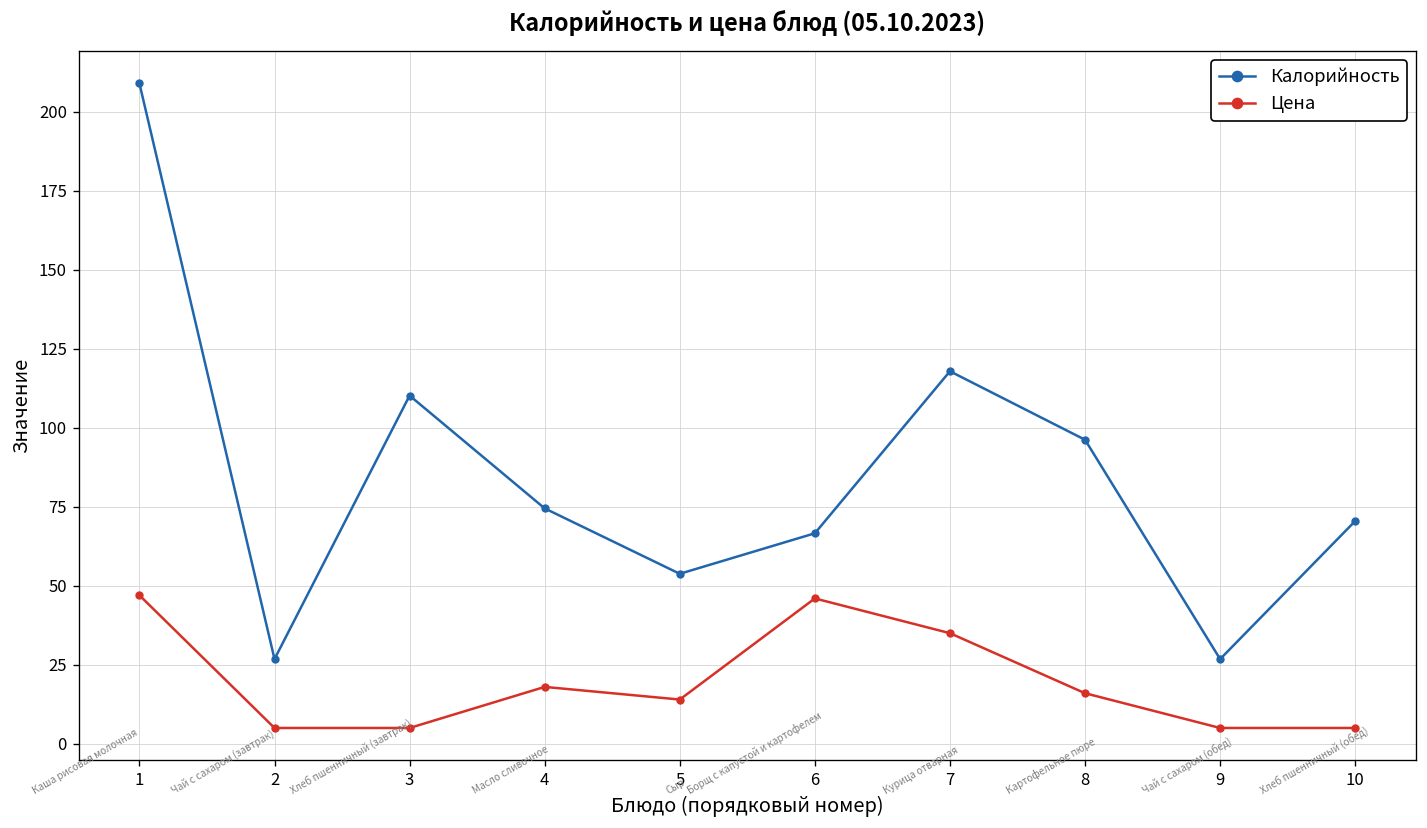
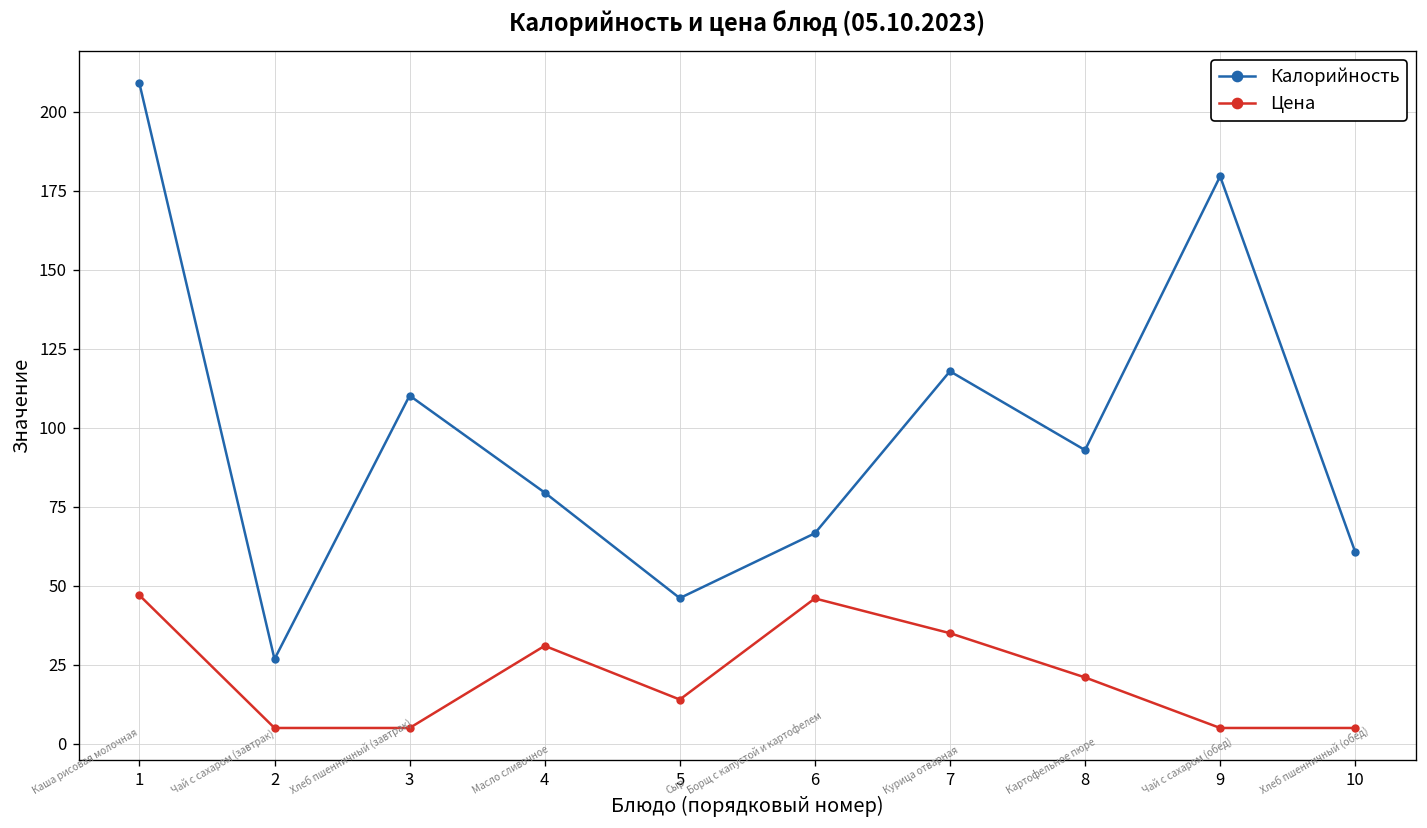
  {
    "Калорийность": {
      "1": 209,
      "2": 27,
      "3": 110,
-     "4": 75,
-     "5": 54,
+     "4": 80,
+     "5": 46,
      "6": 67,
      "7": 118,
-     "8": 96,
-     "9": 27,
-     "10": 71
+     "8": 93,
+     "9": 180,
+     "10": 61
    },
    "Цена": {
      "1": 47,
      "2": 5,
      "3": 5,
-     "4": 18,
+     "4": 31,
      "5": 14,
      "6": 46,
      "7": 35,
-     "8": 16,
+     "8": 21,
      "9": 5,
      "10": 5
    }
  }
